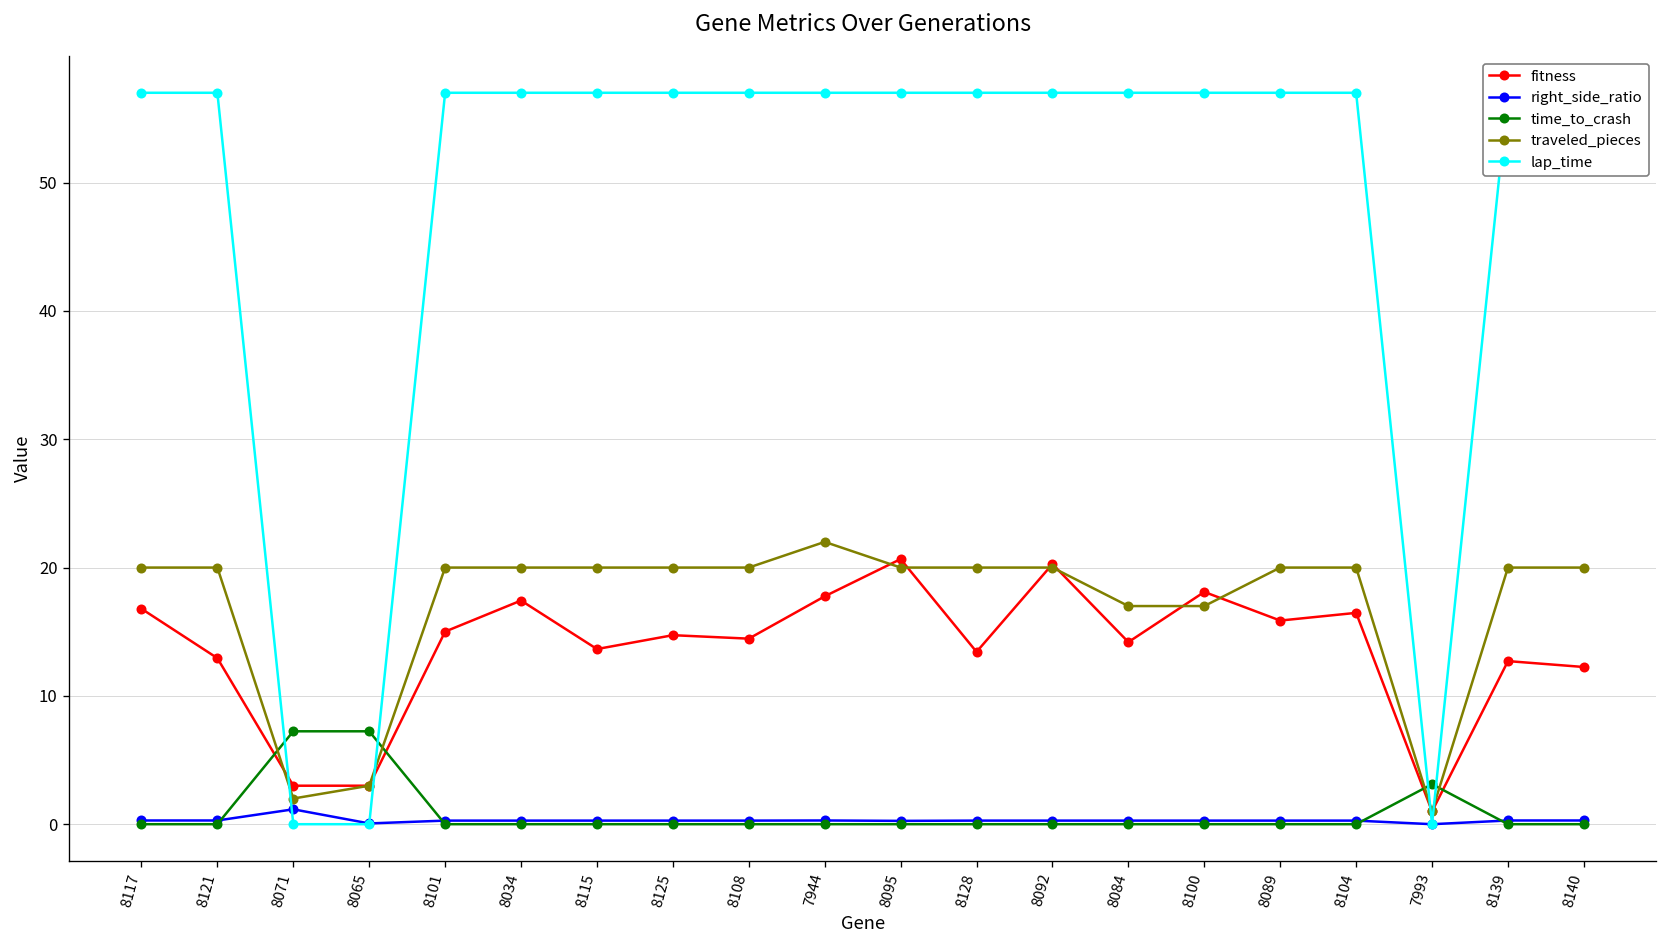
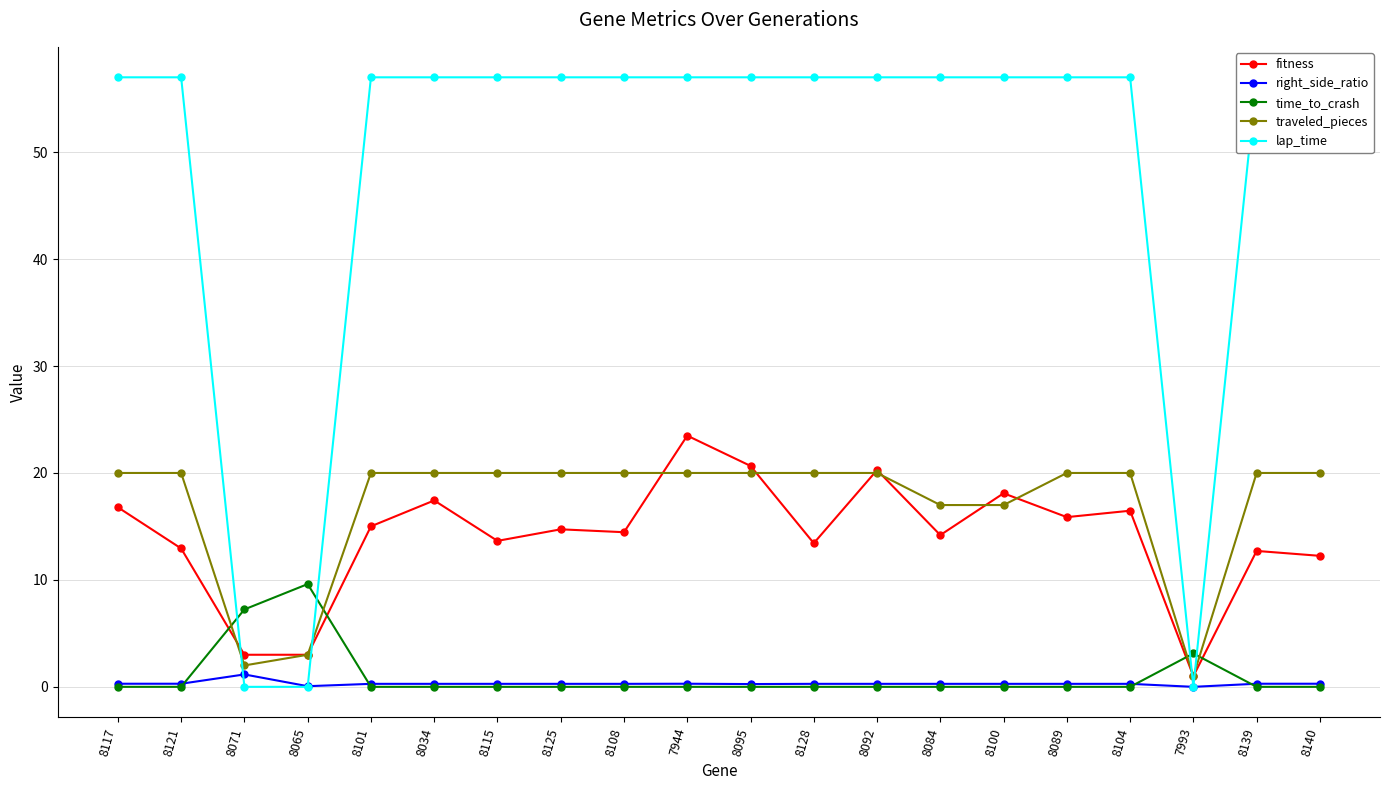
  {
    "fitness": {
      "8117": 16.8,
      "8121": 12.9,
      "8071": 3.0,
      "8101": 15.0,
      "8034": 17.4,
      "8115": 13.7,
      "8125": 14.7,
      "8108": 14.5,
-     "7944": 17.8,
+     "7944": 23.5,
      "8095": 20.7,
      "8128": 13.4,
      "8092": 20.3,
      "8084": 14.2,
      "8100": 18.1,
      "8089": 15.9,
      "8104": 16.5,
      "8139": 12.7,
      "8140": 12.3
    },
    "right_side_ratio": {
      "8117": 0.3,
      "8121": 0.3,
      "8071": 1.2,
      "8101": 0.3,
      "8034": 0.3,
      "8115": 0.3,
      "8125": 0.3,
      "8108": 0.3,
      "7944": 0.3,
      "8095": 0.3,
      "8128": 0.3,
      "8092": 0.3,
      "8084": 0.3,
      "8100": 0.3,
      "8089": 0.3,
      "8104": 0.3,
      "8139": 0.3,
      "8140": 0.3
    },
    "time_to_crash": {
      "8117": 0.0,
      "8121": 0.0,
      "8071": 7.2,
-     "8065": 7.2,
+     "8065": 9.6,
      "8101": 0.0,
      "8034": 0.0,
      "8115": 0.0,
      "8125": 0.0,
      "8108": 0.0,
      "7944": 0.0,
      "8095": 0.0,
      "8128": 0.0,
      "8092": 0.0,
      "8084": 0.0,
      "8100": 0.0,
      "8089": 0.0,
      "8104": 0.0,
      "7993": 3.1,
      "8139": 0.0,
      "8140": 0.0
    },
    "traveled_pieces": {
      "8117": 20,
      "8121": 20,
      "8071": 2,
      "8101": 20,
      "8034": 20,
      "8115": 20,
      "8125": 20,
      "8108": 20,
-     "7944": 22,
+     "7944": 20,
      "8095": 20,
      "8128": 20,
      "8092": 20,
      "8084": 17,
      "8100": 17,
      "8089": 20,
      "8104": 20,
      "8139": 20,
      "8140": 20
    },
    "lap_time": {
      "8117": 57.0,
      "8121": 57.0,
      "8071": 0.0,
      "8101": 57.0,
      "8034": 57.0,
      "8115": 57.0,
      "8125": 57.0,
      "8108": 57.0,
      "7944": 57.0,
      "8095": 57.0,
      "8128": 57.0,
      "8092": 57.0,
      "8084": 57.0,
      "8100": 57.0,
      "8089": 57.0,
      "8104": 57.0
    }
  }
